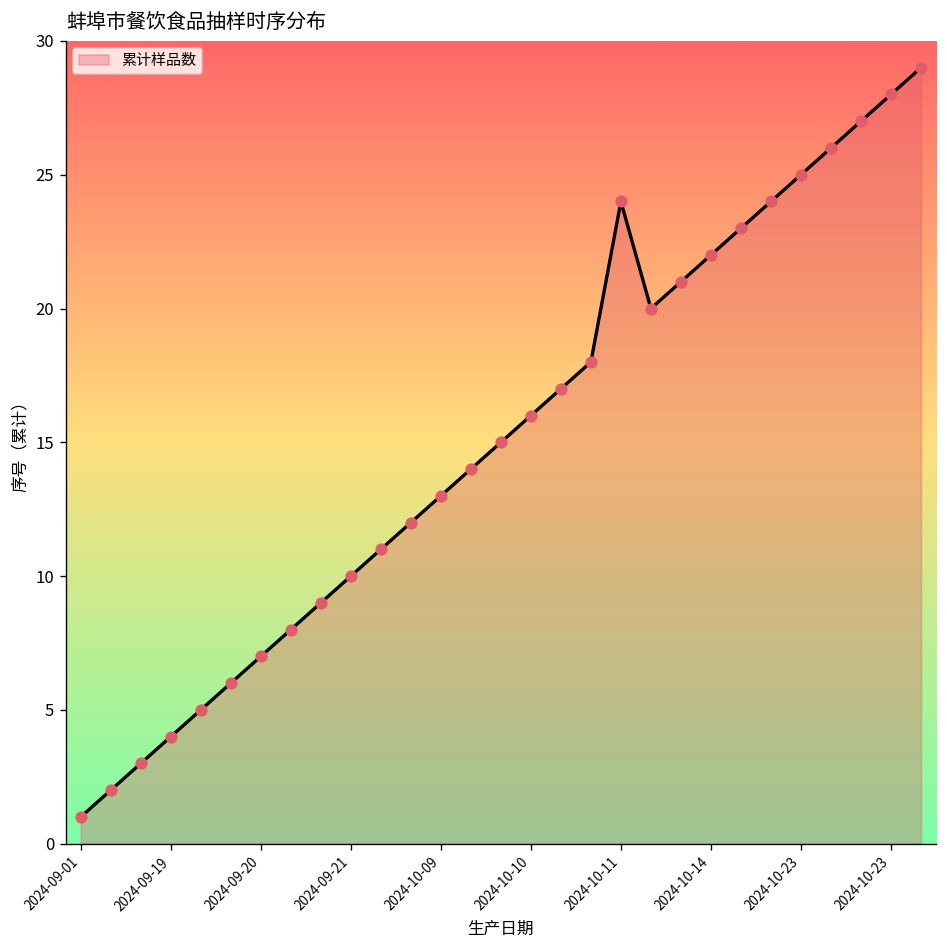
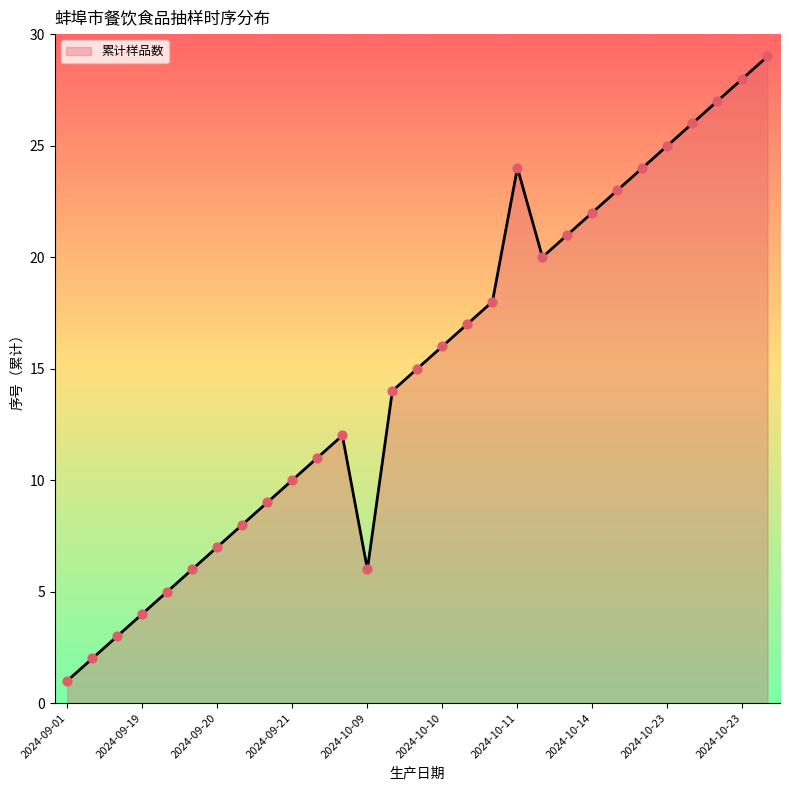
  {
    "2024-09-01": 1,
-   "2024-10-09": 13,
+   "2024-10-09": 6,
    "2024-10-11": 24
  }
